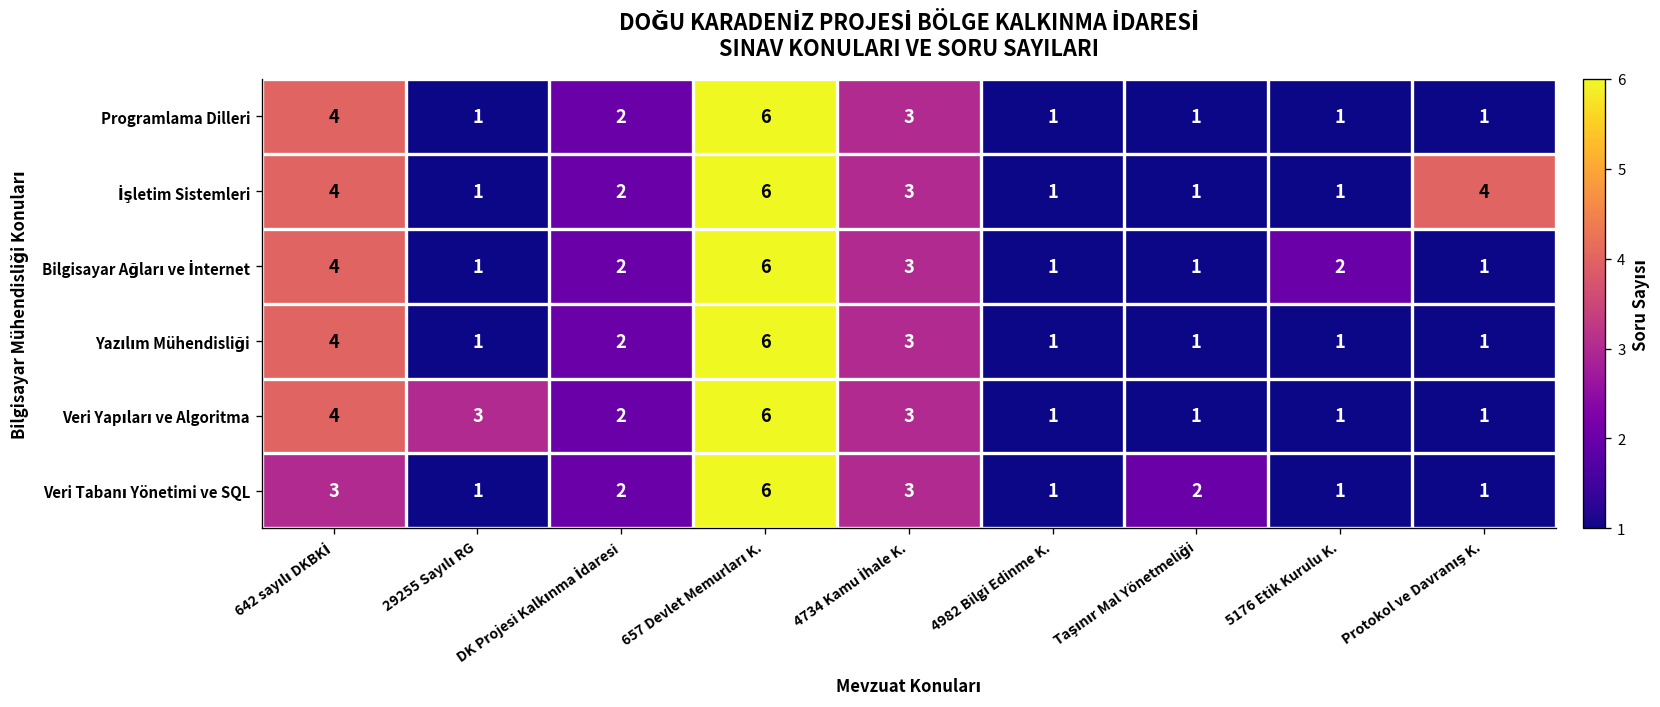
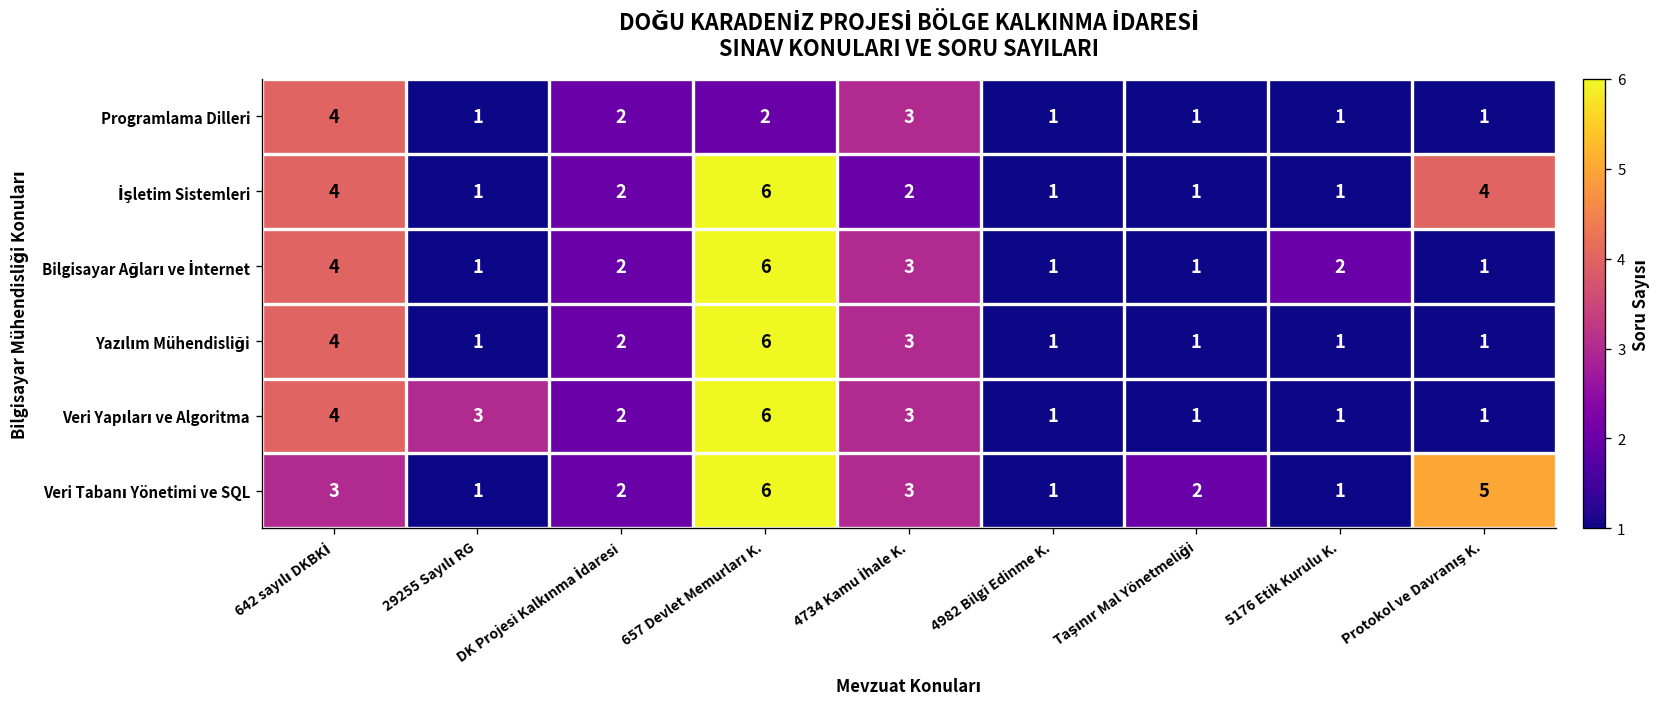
  {
    "Programlama Dilleri": {
      "642 sayılı DKBKİ": 4,
      "29255 Sayılı RG": 1,
      "DK Projesi Kalkınma İdaresi": 2,
-     "657 Devlet Memurları K.": 6,
+     "657 Devlet Memurları K.": 2,
      "4734 Kamu İhale K.": 3,
      "4982 Bilgi Edinme K.": 1,
      "Taşınır Mal Yönetmeliği": 1,
      "5176 Etik Kurulu K.": 1,
      "Protokol ve Davranış K.": 1
    },
    "İşletim Sistemleri": {
      "642 sayılı DKBKİ": 4,
      "29255 Sayılı RG": 1,
      "DK Projesi Kalkınma İdaresi": 2,
      "657 Devlet Memurları K.": 6,
-     "4734 Kamu İhale K.": 3,
+     "4734 Kamu İhale K.": 2,
      "4982 Bilgi Edinme K.": 1,
      "Taşınır Mal Yönetmeliği": 1,
      "5176 Etik Kurulu K.": 1,
      "Protokol ve Davranış K.": 4
    },
    "Bilgisayar Ağları ve İnternet": {
      "642 sayılı DKBKİ": 4,
      "29255 Sayılı RG": 1,
      "DK Projesi Kalkınma İdaresi": 2,
      "657 Devlet Memurları K.": 6,
      "4734 Kamu İhale K.": 3,
      "4982 Bilgi Edinme K.": 1,
      "Taşınır Mal Yönetmeliği": 1,
      "5176 Etik Kurulu K.": 2,
      "Protokol ve Davranış K.": 1
    },
    "Yazılım Mühendisliği": {
      "642 sayılı DKBKİ": 4,
      "29255 Sayılı RG": 1,
      "DK Projesi Kalkınma İdaresi": 2,
      "657 Devlet Memurları K.": 6,
      "4734 Kamu İhale K.": 3,
      "4982 Bilgi Edinme K.": 1,
      "Taşınır Mal Yönetmeliği": 1,
      "5176 Etik Kurulu K.": 1,
      "Protokol ve Davranış K.": 1
    },
    "Veri Yapıları ve Algoritma": {
      "642 sayılı DKBKİ": 4,
      "29255 Sayılı RG": 3,
      "DK Projesi Kalkınma İdaresi": 2,
      "657 Devlet Memurları K.": 6,
      "4734 Kamu İhale K.": 3,
      "4982 Bilgi Edinme K.": 1,
      "Taşınır Mal Yönetmeliği": 1,
      "5176 Etik Kurulu K.": 1,
      "Protokol ve Davranış K.": 1
    },
    "Veri Tabanı Yönetimi ve SQL": {
      "642 sayılı DKBKİ": 3,
      "29255 Sayılı RG": 1,
      "DK Projesi Kalkınma İdaresi": 2,
      "657 Devlet Memurları K.": 6,
      "4734 Kamu İhale K.": 3,
      "4982 Bilgi Edinme K.": 1,
      "Taşınır Mal Yönetmeliği": 2,
      "5176 Etik Kurulu K.": 1,
-     "Protokol ve Davranış K.": 1
+     "Protokol ve Davranış K.": 5
    }
  }
